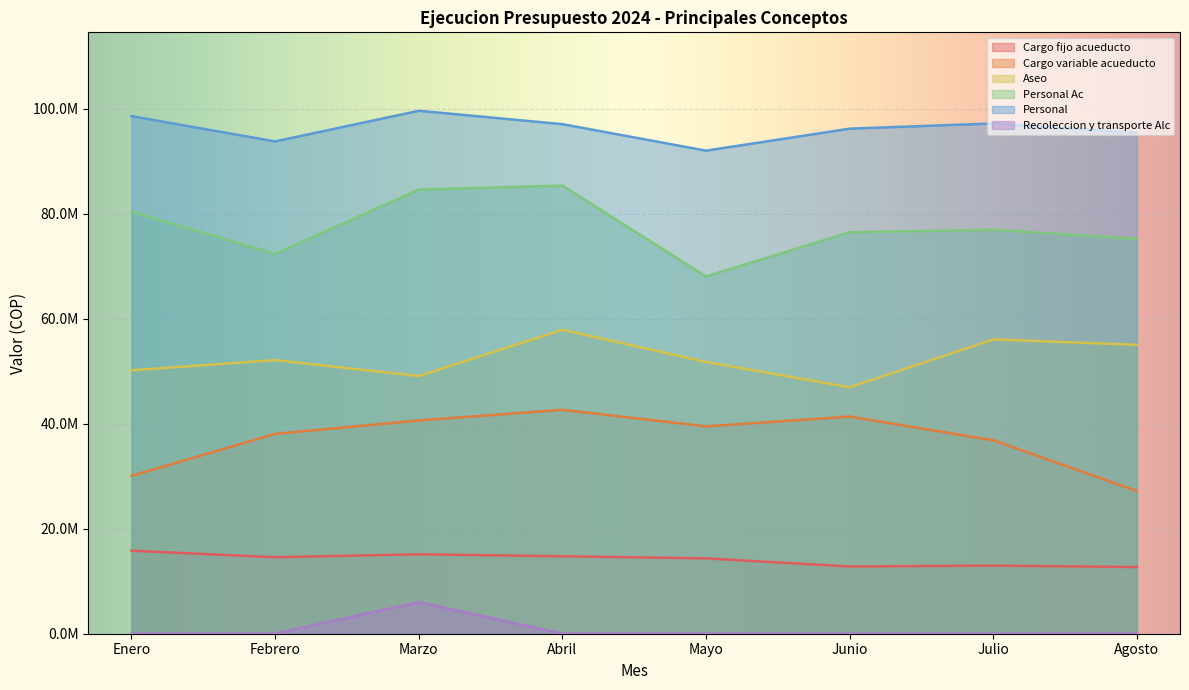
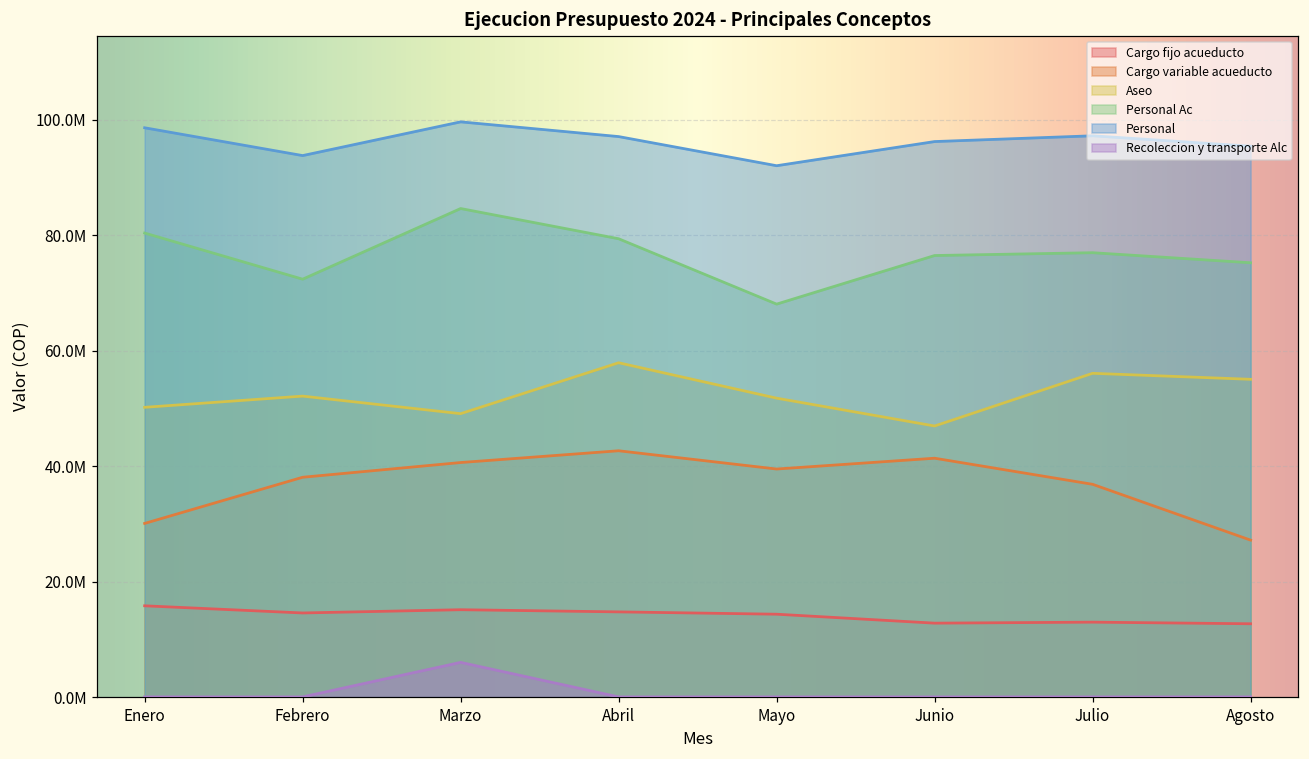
  {
    "Personal Ac": {
      "Enero": 80000000,
      "Febrero": 72000000,
      "Marzo": 85000000,
-     "Abril": 85000000,
+     "Abril": 79000000,
      "Mayo": 68000000,
      "Junio": 76000000,
      "Julio": 77000000,
      "Agosto": 75000000
    }
  }
